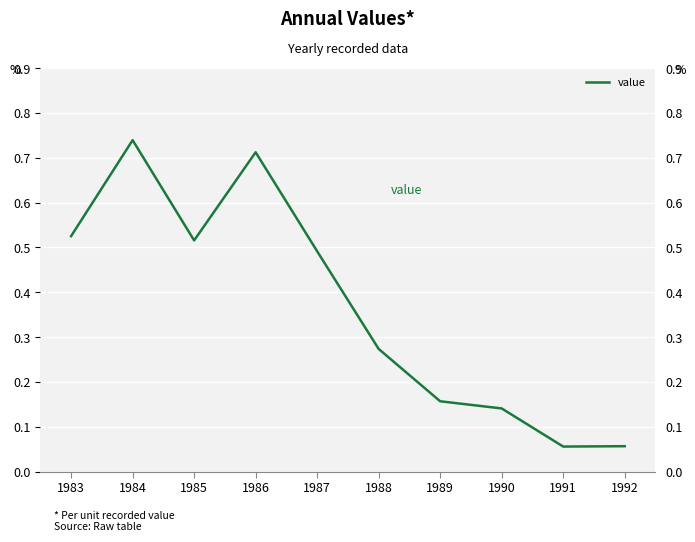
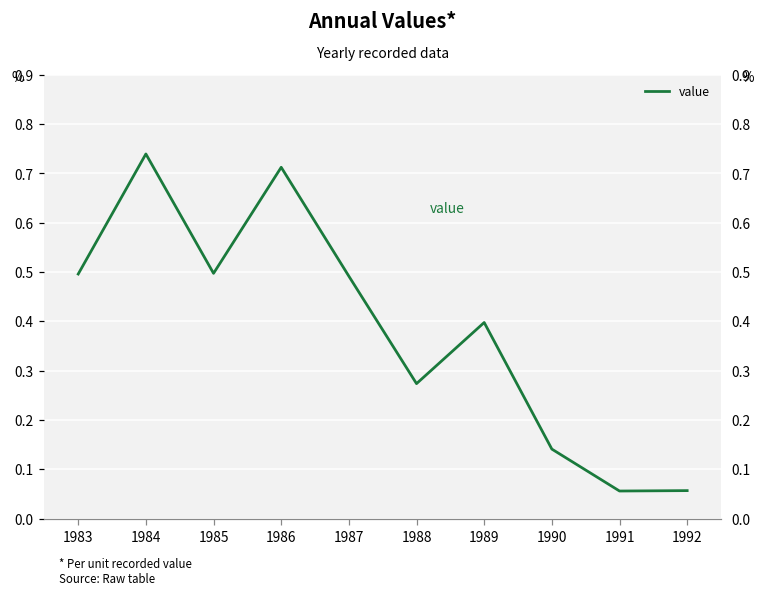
  {
-   "1983": 0.53,
+   "1983": 0.50,
    "1984": 0.74,
-   "1985": 0.52,
+   "1985": 0.50,
    "1986": 0.71,
    "1987": 0.49,
    "1988": 0.27,
-   "1989": 0.16,
+   "1989": 0.40,
    "1990": 0.14,
    "1991": 0.06,
    "1992": 0.06
  }
